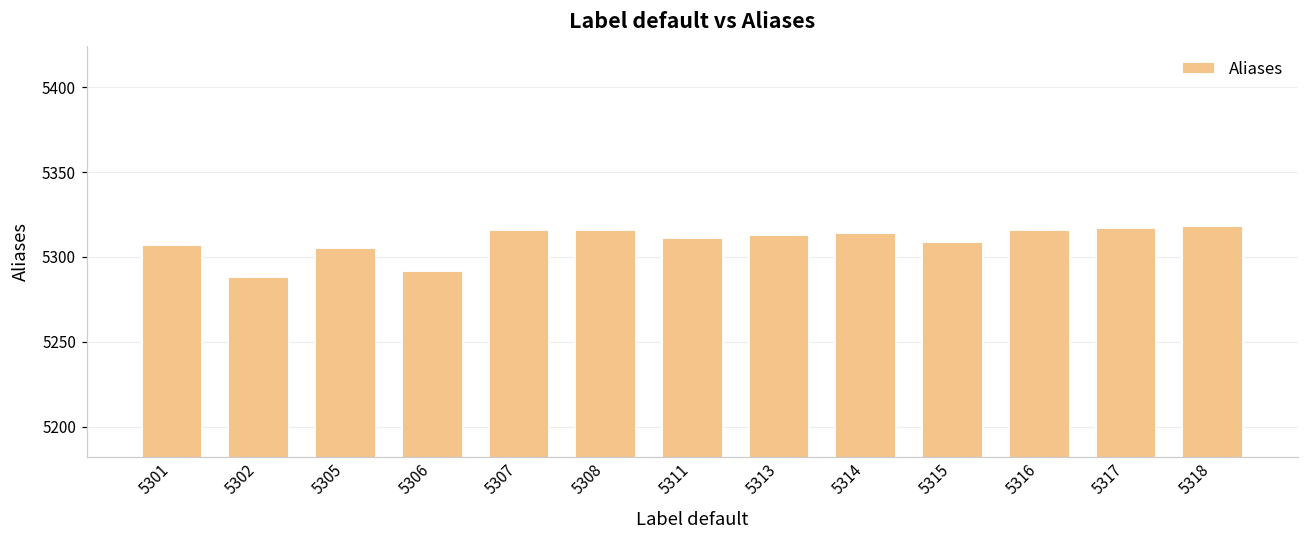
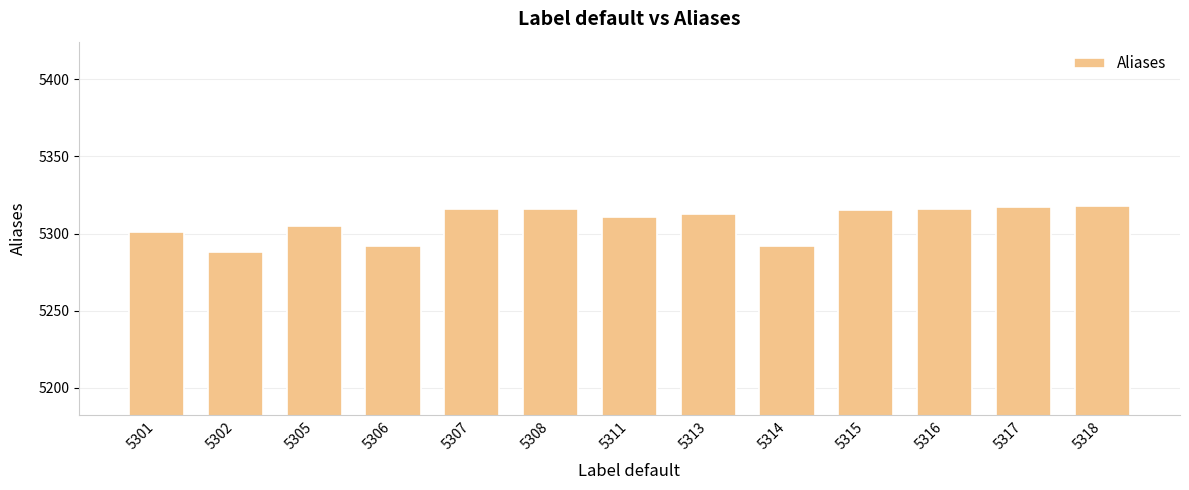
  {
-   "5301": 5307,
+   "5301": 5301,
    "5302": 5288,
    "5305": 5305,
    "5306": 5292,
    "5307": 5316,
    "5308": 5316,
    "5311": 5311,
    "5313": 5313,
-   "5314": 5314,
-   "5315": 5309,
+   "5314": 5292,
+   "5315": 5315,
    "5316": 5316,
    "5317": 5317,
    "5318": 5318
  }
